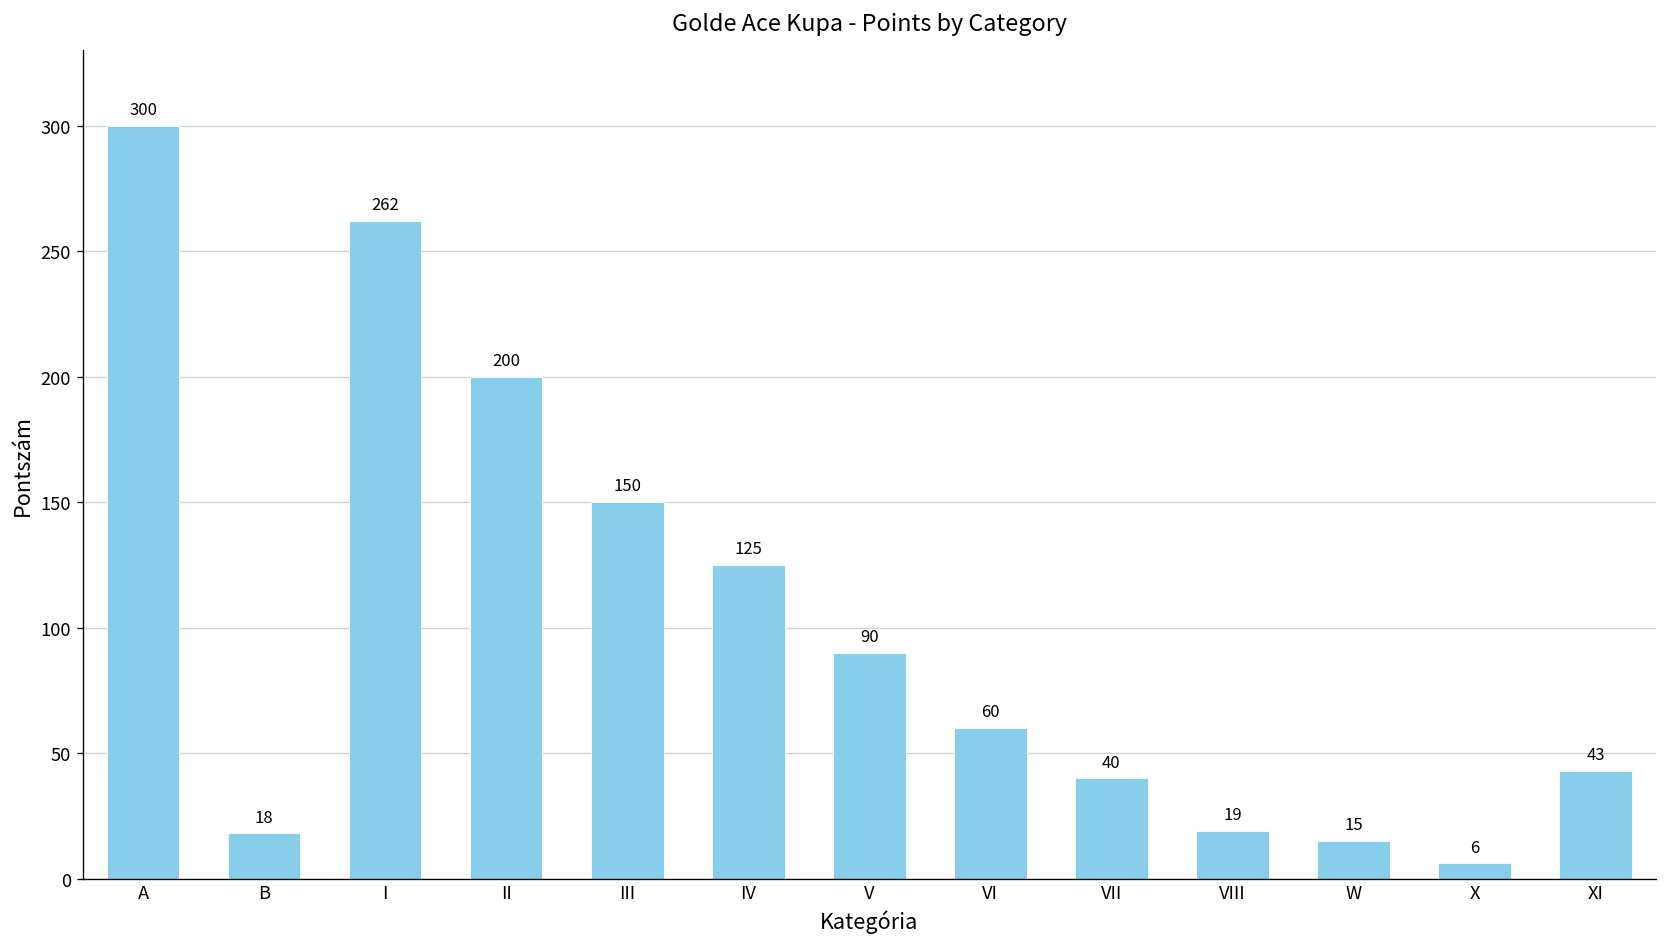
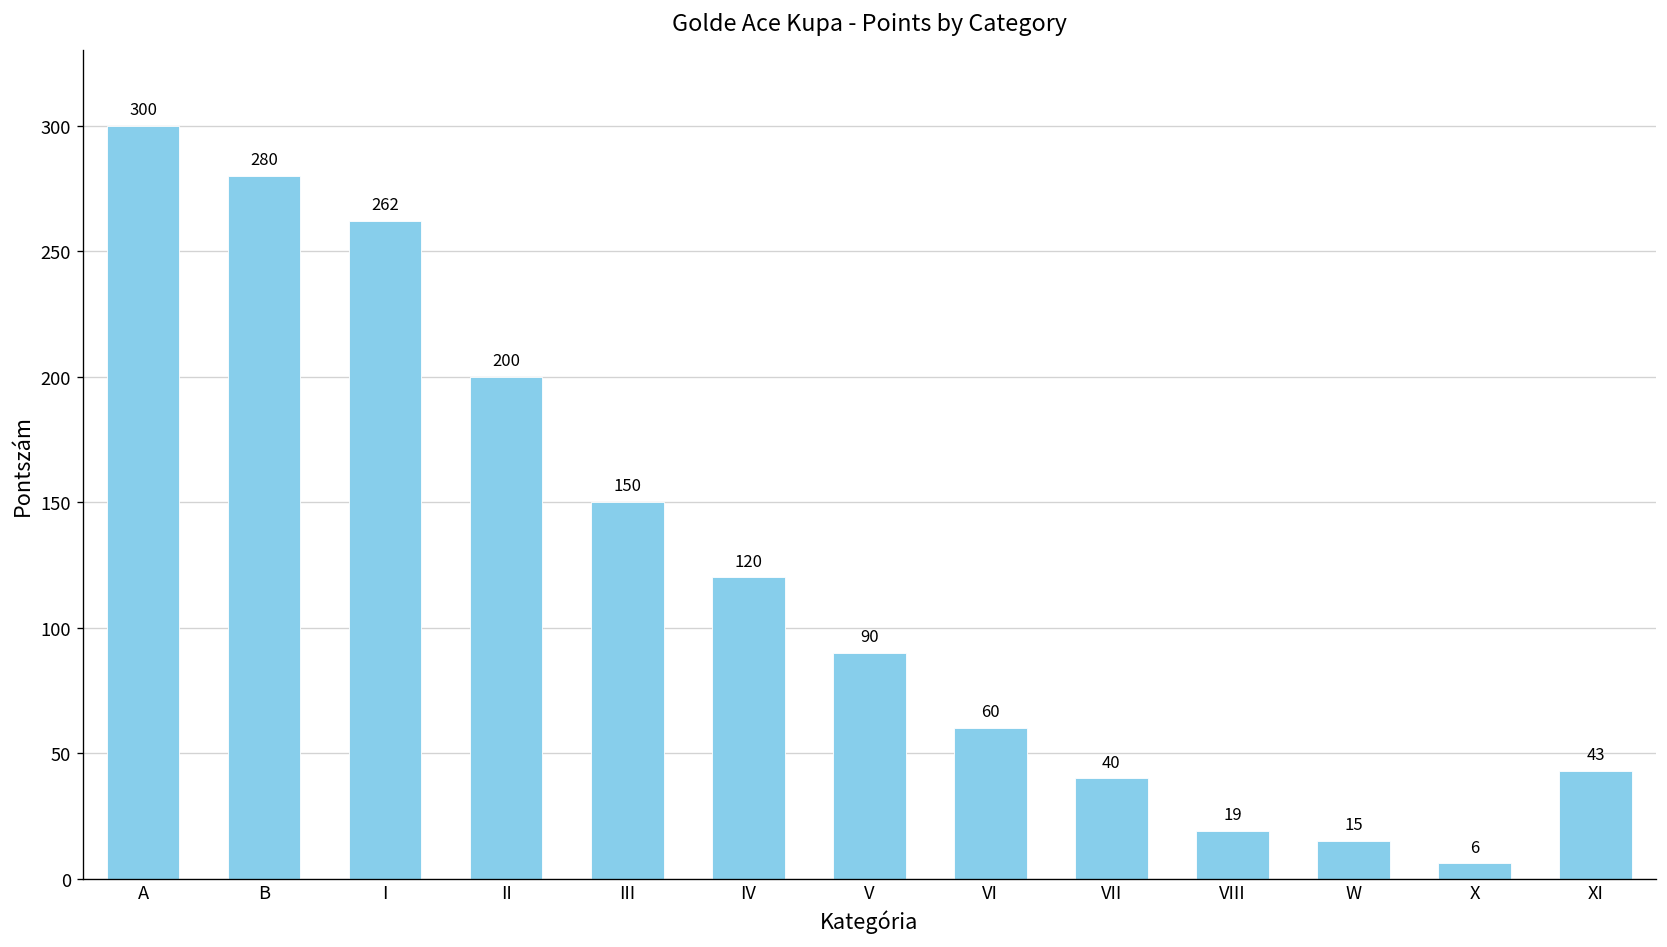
  {
    "A": 300,
-   "B": 18,
+   "B": 280,
    "I": 262,
    "II": 200,
    "III": 150,
-   "IV": 125,
+   "IV": 120,
    "V": 90,
    "VI": 60,
    "VII": 40,
    "VIII": 19,
    "W": 15,
    "X": 6,
    "XI": 43
  }
